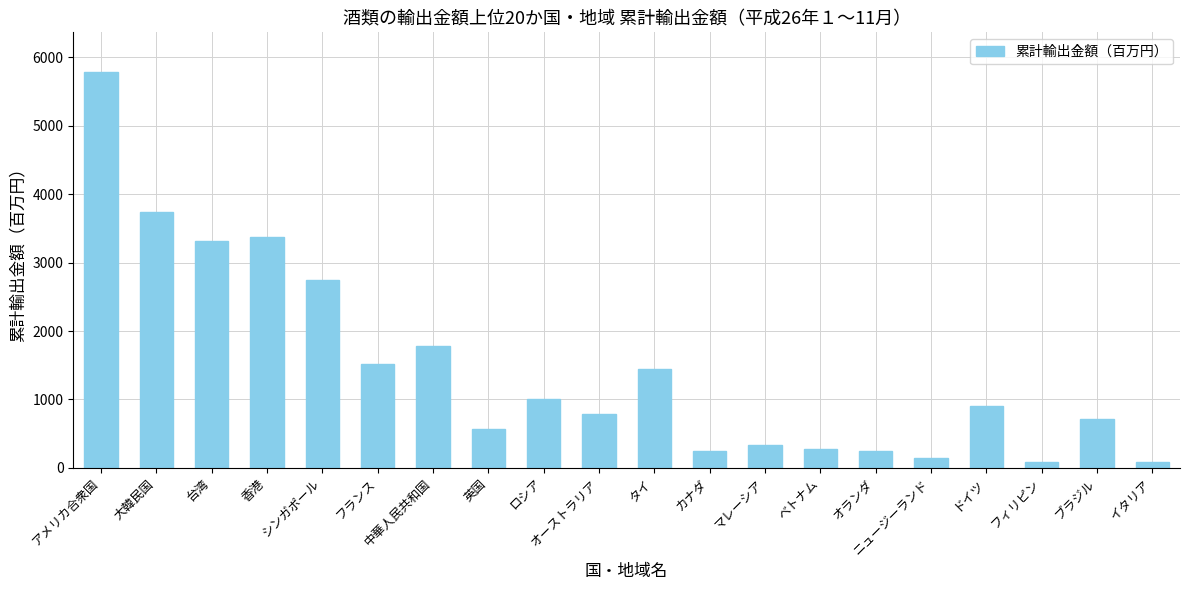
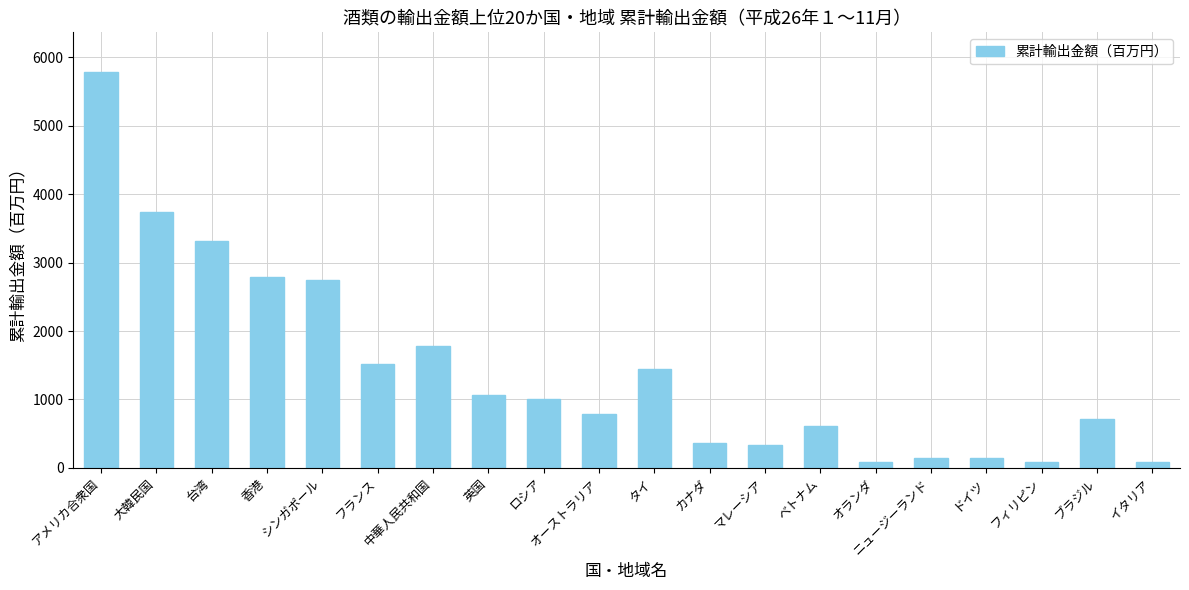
  {
    "アメリカ合衆国": 5800,
    "大韓民国": 3700,
    "台湾": 3300,
-   "香港": 3400,
+   "香港": 2800,
    "シンガポール": 2700,
    "フランス": 1500,
    "中華人民共和国": 1800,
-   "英国": 600,
+   "英国": 1100,
    "ロシア": 1000,
    "オーストラリア": 800,
    "タイ": 1400,
-   "カナダ": 200,
+   "カナダ": 400,
    "マレーシア": 300,
-   "ベトナム": 300,
-   "オランダ": 200,
+   "ベトナム": 600,
+   "オランダ": 100,
    "ニュージーランド": 100,
-   "ドイツ": 900,
+   "ドイツ": 100,
    "フィリピン": 100,
    "ブラジル": 700,
    "イタリア": 100
  }
